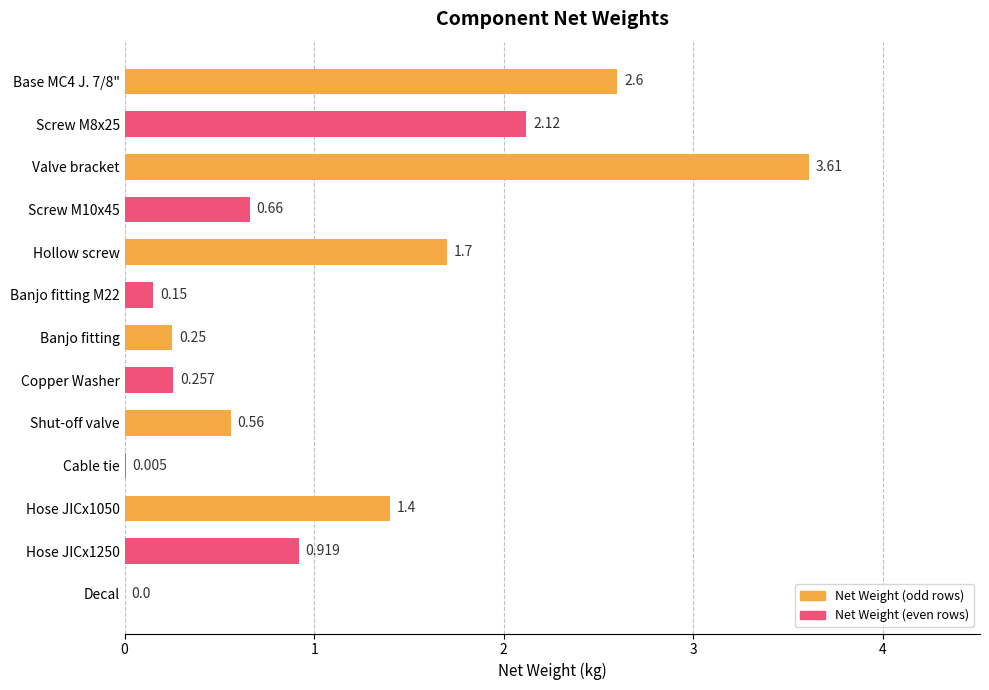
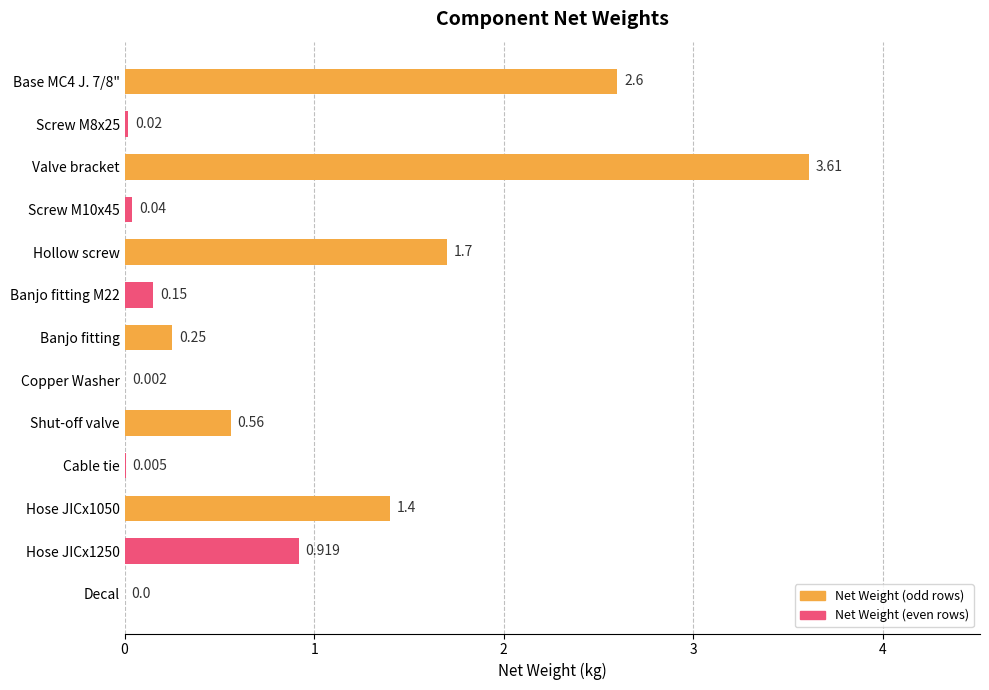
  {
    "Base MC4 J. 7/8\"": 2.6,
-   "Screw M8x25": 2.12,
+   "Screw M8x25": 0.02,
    "Valve bracket": 3.61,
-   "Screw M10x45": 0.66,
+   "Screw M10x45": 0.04,
    "Hollow screw": 1.7,
    "Banjo fitting M22": 0.15,
    "Banjo fitting": 0.25,
-   "Copper Washer": 0.257,
+   "Copper Washer": 0.002,
    "Shut-off valve": 0.56,
    "Cable tie": 0.005,
    "Hose JICx1050": 1.4,
    "Hose JICx1250": 0.919,
    "Decal": 0.0
  }
